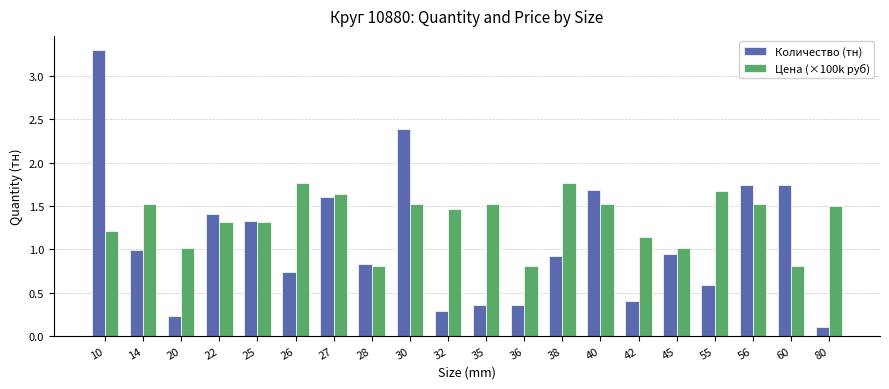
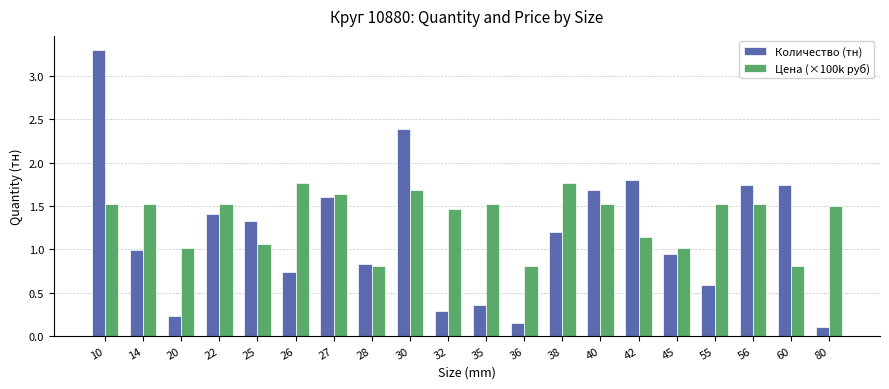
  {
    "Количество (тн)": {
      "10": 3.3,
      "14": 1.0,
      "20": 0.2,
      "22": 1.4,
      "25": 1.3,
      "26": 0.7,
      "27": 1.6,
      "28": 0.8,
      "30": 2.4,
      "32": 0.3,
      "35": 0.4,
-     "36": 0.4,
-     "38": 0.9,
+     "36": 0.2,
+     "38": 1.2,
      "40": 1.7,
-     "42": 0.4,
+     "42": 1.8,
      "45": 1.0,
      "55": 0.6,
      "56": 1.7,
      "60": 1.7,
      "80": 0.1
    },
    "Цена (×100k руб)": {
-     "10": 1.2,
+     "10": 1.5,
      "14": 1.5,
      "20": 1.0,
-     "22": 1.3,
-     "25": 1.3,
+     "22": 1.5,
+     "25": 1.1,
      "26": 1.8,
      "27": 1.6,
      "28": 0.8,
-     "30": 1.5,
+     "30": 1.7,
      "32": 1.5,
      "35": 1.5,
      "36": 0.8,
      "38": 1.8,
      "40": 1.5,
      "42": 1.1,
      "45": 1.0,
-     "55": 1.7,
+     "55": 1.5,
      "56": 1.5,
      "60": 0.8,
      "80": 1.5
    }
  }
